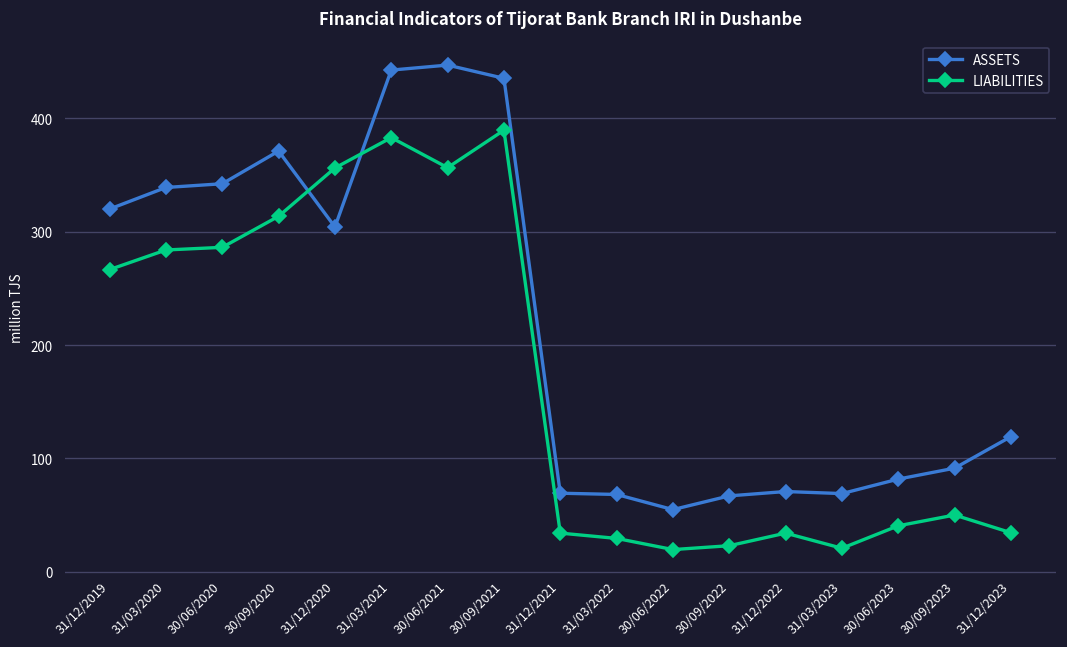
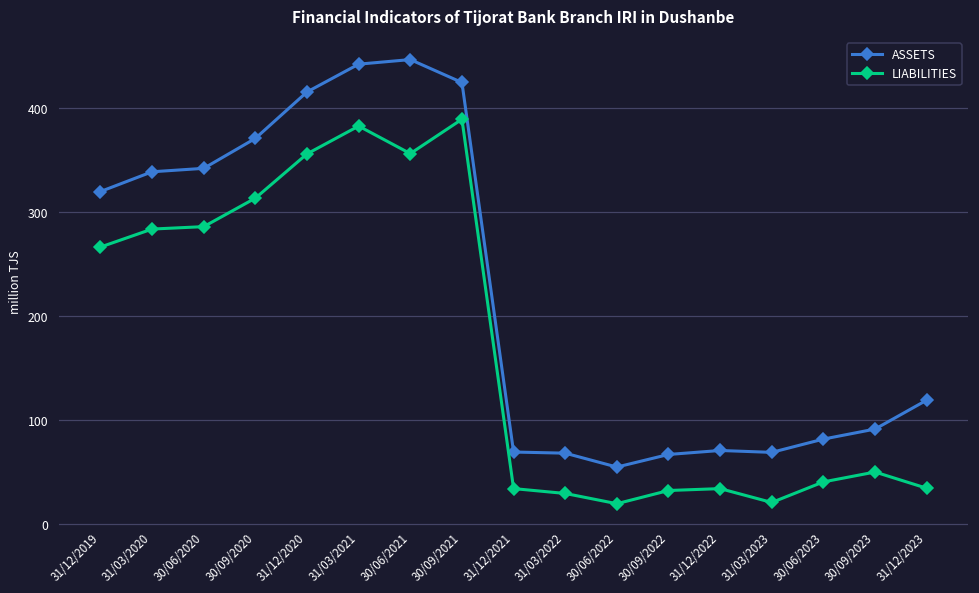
  {
    "ASSETS": {
      "31/12/2019": 320,
      "31/03/2020": 340,
      "30/06/2020": 340,
      "30/09/2020": 370,
-     "31/12/2020": 300,
+     "31/12/2020": 420,
      "31/03/2021": 440,
      "30/06/2021": 450,
-     "30/09/2021": 440,
+     "30/09/2021": 420,
      "31/12/2021": 70,
      "31/03/2022": 70,
      "30/06/2022": 50,
      "30/09/2022": 70,
      "31/12/2022": 70,
      "31/03/2023": 70,
      "30/06/2023": 80,
      "30/09/2023": 90,
      "31/12/2023": 120
    },
    "LIABILITIES": {
      "31/12/2019": 270,
      "31/03/2020": 280,
      "30/06/2020": 290,
      "30/09/2020": 310,
      "31/12/2020": 360,
      "31/03/2021": 380,
      "30/06/2021": 360,
      "30/09/2021": 390,
      "31/12/2021": 30,
      "31/03/2022": 30,
      "30/06/2022": 20,
-     "30/09/2022": 20,
+     "30/09/2022": 30,
      "31/12/2022": 30,
      "31/03/2023": 20,
      "30/06/2023": 40,
      "30/09/2023": 50,
      "31/12/2023": 30
    }
  }
